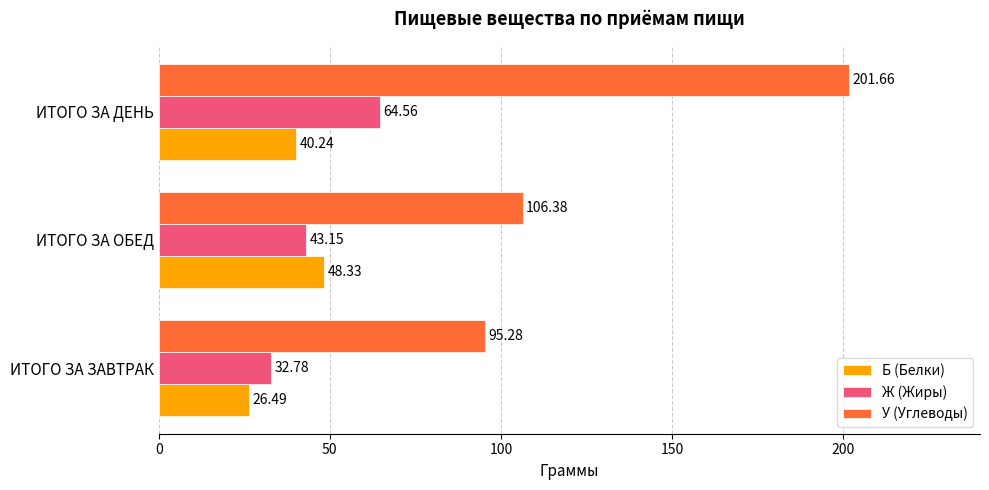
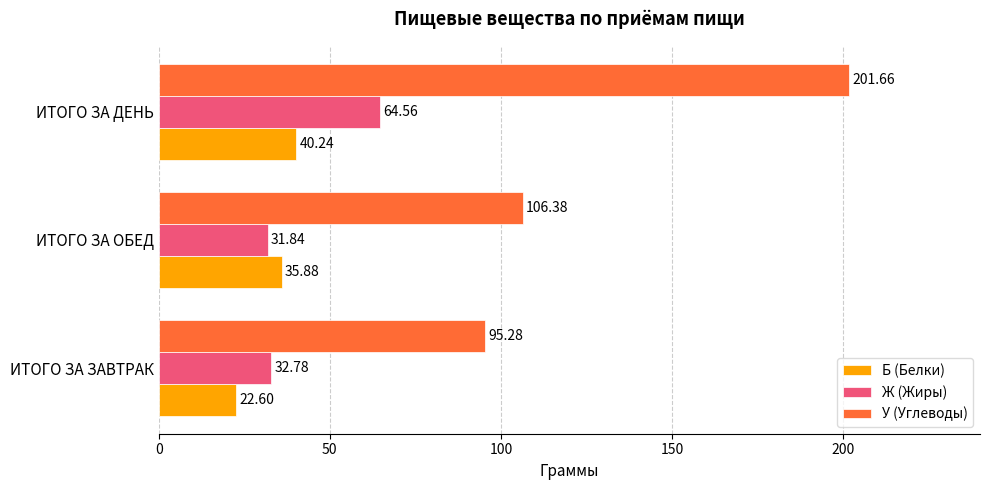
  {
    "Б (Белки)": {
      "ИТОГО ЗА ДЕНЬ": 40.24,
-     "ИТОГО ЗА ОБЕД": 48.33,
-     "ИТОГО ЗА ЗАВТРАК": 26.49
+     "ИТОГО ЗА ОБЕД": 35.88,
+     "ИТОГО ЗА ЗАВТРАК": 22.60
    },
    "Ж (Жиры)": {
      "ИТОГО ЗА ДЕНЬ": 64.56,
-     "ИТОГО ЗА ОБЕД": 43.15,
+     "ИТОГО ЗА ОБЕД": 31.84,
      "ИТОГО ЗА ЗАВТРАК": 32.78
    },
    "У (Углеводы)": {
      "ИТОГО ЗА ДЕНЬ": 201.66,
      "ИТОГО ЗА ОБЕД": 106.38,
      "ИТОГО ЗА ЗАВТРАК": 95.28
    }
  }
